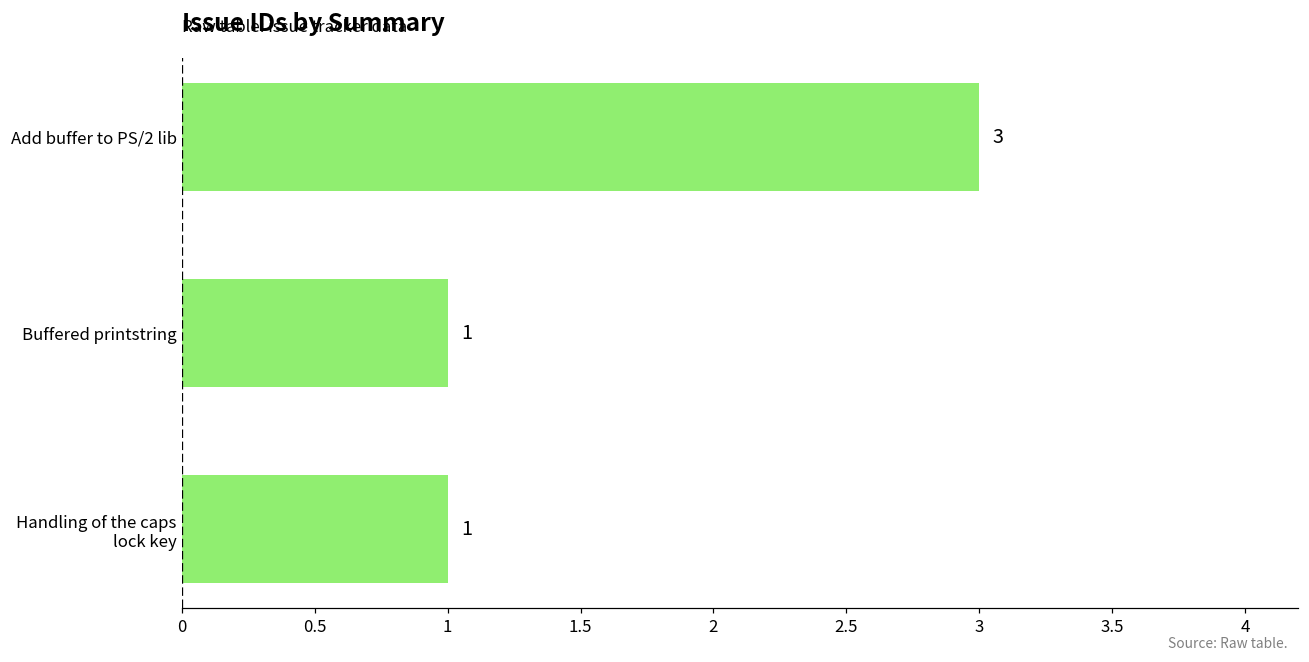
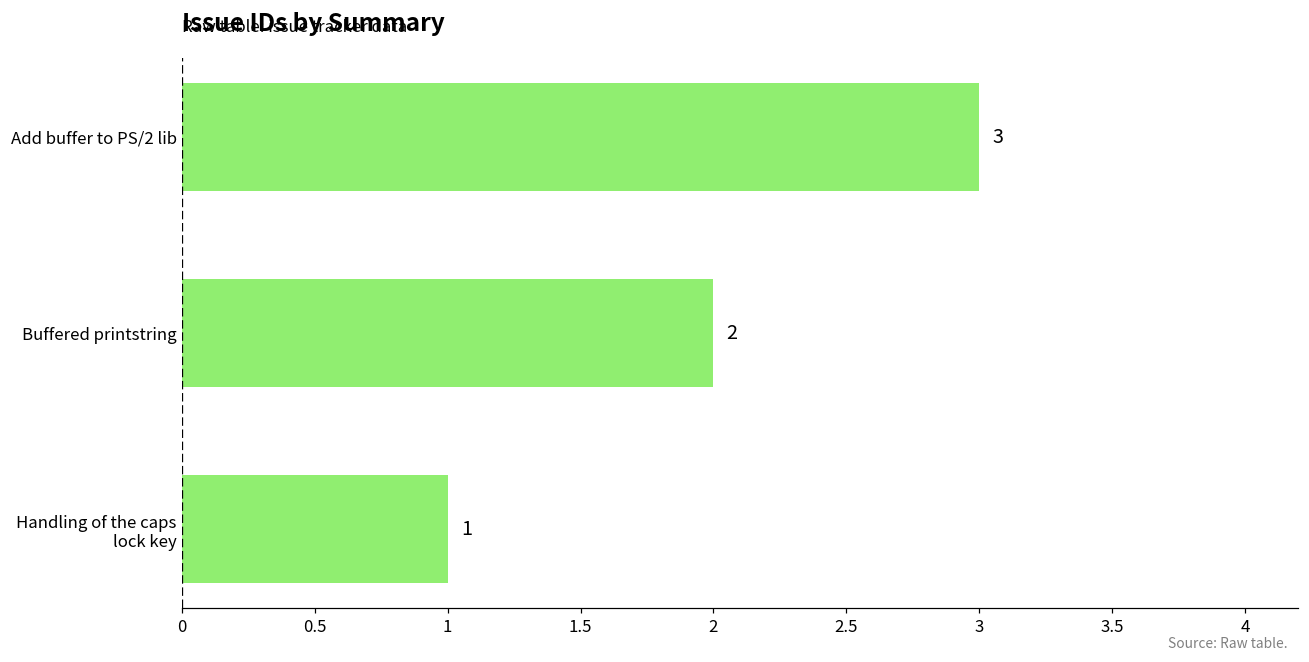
  {
    "Add buffer to PS/2 lib": 3,
-   "Buffered printstring": 1,
+   "Buffered printstring": 2,
    "Handling of the caps lock key": 1
  }
